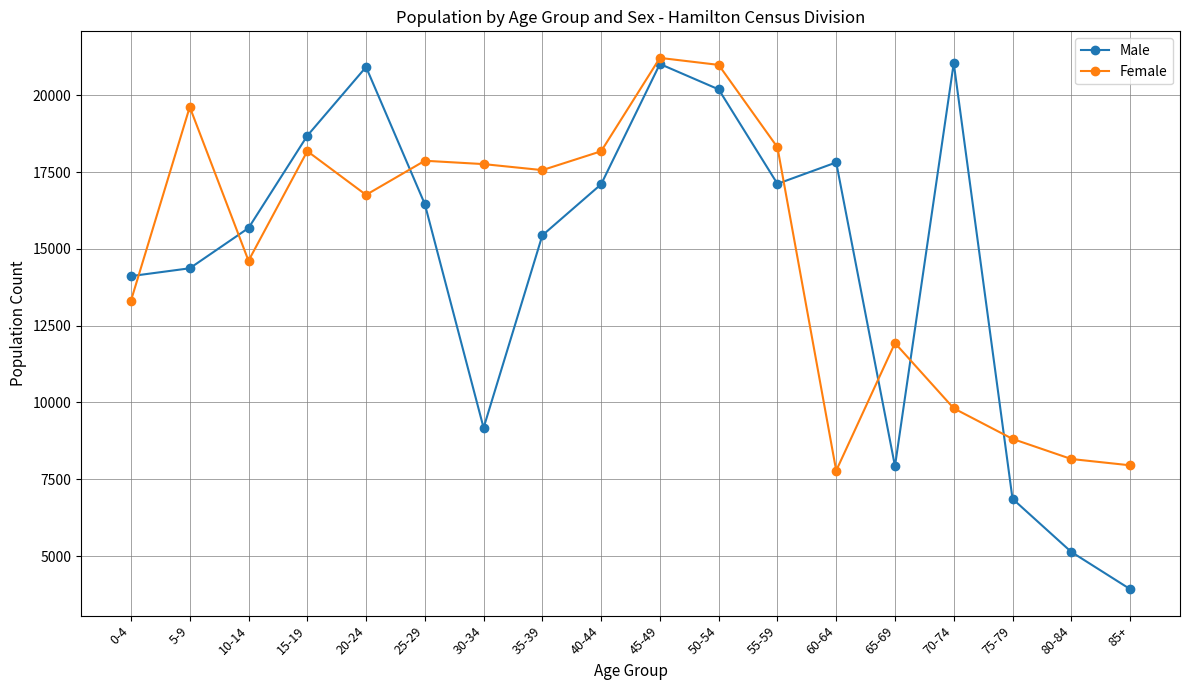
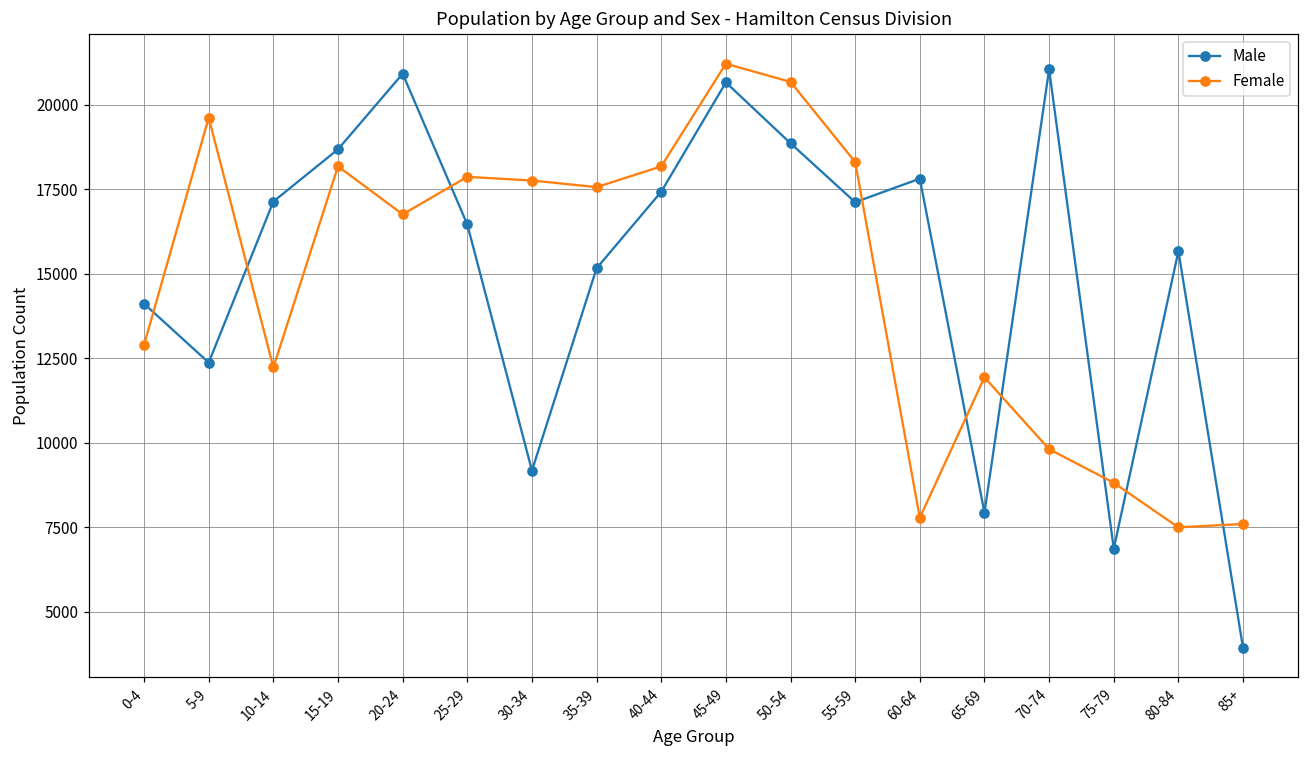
  {
    "Male": {
      "0-4": 14100,
-     "5-9": 14400,
-     "10-14": 15700,
+     "5-9": 12400,
+     "10-14": 17100,
      "15-19": 18700,
      "20-24": 20900,
      "25-29": 16500,
      "30-34": 9200,
-     "35-39": 15400,
-     "40-44": 17100,
-     "45-49": 21000,
-     "50-54": 20200,
+     "35-39": 15200,
+     "40-44": 17400,
+     "45-49": 20700,
+     "50-54": 18900,
      "55-59": 17100,
      "60-64": 17800,
      "65-69": 7900,
      "70-74": 21100,
      "75-79": 6900,
-     "80-84": 5100,
+     "80-84": 15700,
      "85+": 3900
    },
    "Female": {
-     "0-4": 13300,
+     "0-4": 12900,
      "5-9": 19600,
-     "10-14": 14600,
+     "10-14": 12200,
      "15-19": 18200,
      "20-24": 16800,
      "25-29": 17900,
      "30-34": 17800,
      "35-39": 17600,
      "40-44": 18200,
      "45-49": 21200,
-     "50-54": 21000,
+     "50-54": 20700,
      "55-59": 18300,
      "60-64": 7800,
      "65-69": 11900,
      "70-74": 9800,
      "75-79": 8800,
-     "80-84": 8200,
-     "85+": 8000
+     "80-84": 7500,
+     "85+": 7600
    }
  }
